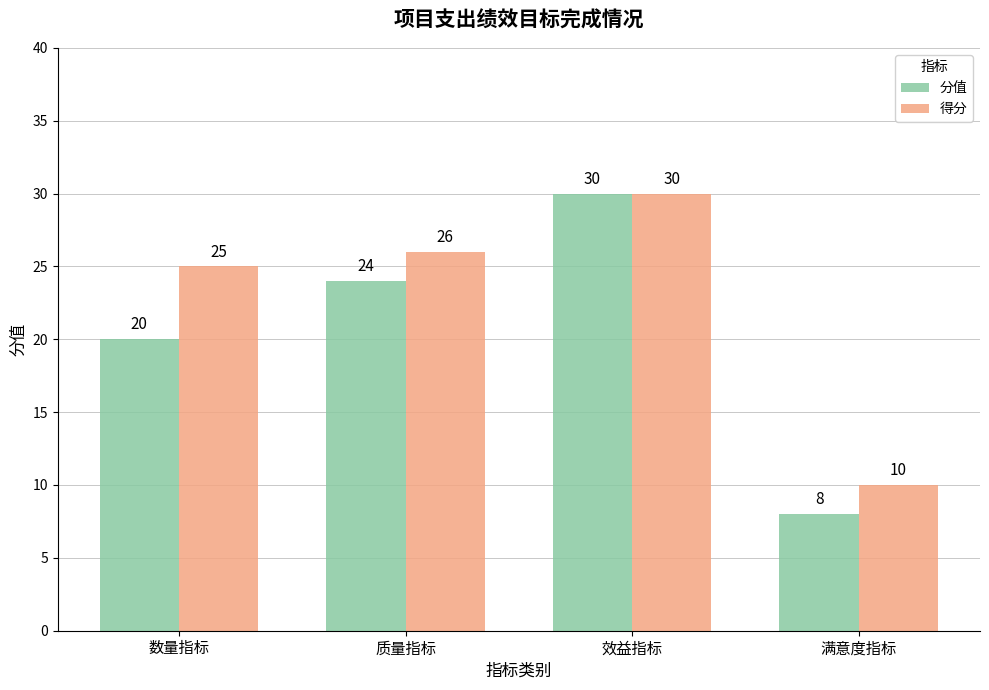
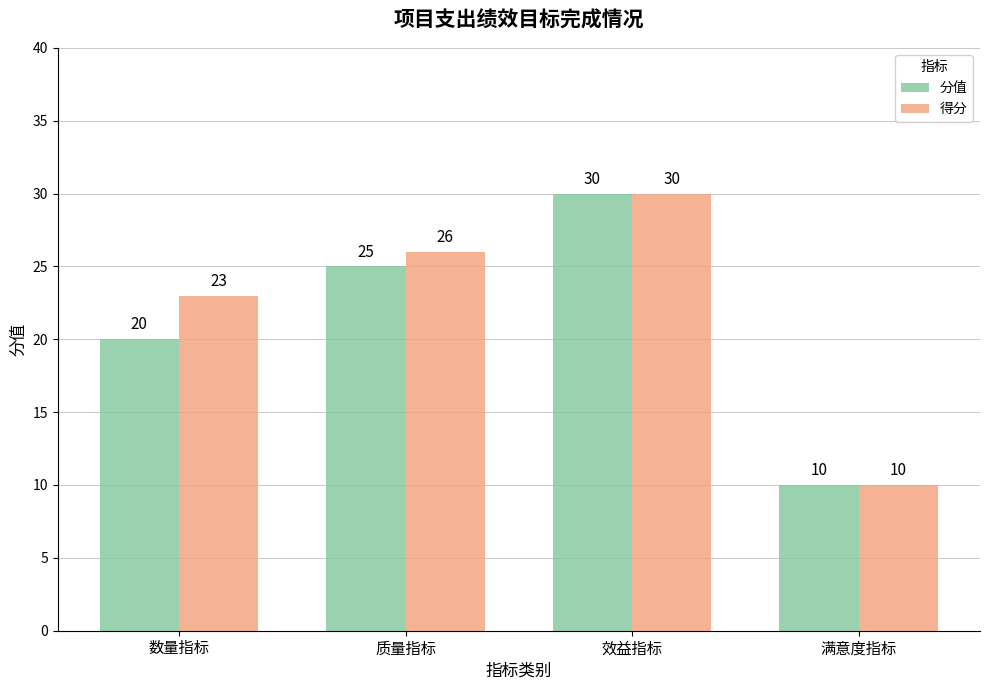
  {
    "分值": {
      "数量指标": 20,
-     "质量指标": 24,
+     "质量指标": 25,
      "效益指标": 30,
-     "满意度指标": 8
+     "满意度指标": 10
    },
    "得分": {
-     "数量指标": 25,
+     "数量指标": 23,
      "质量指标": 26,
      "效益指标": 30,
      "满意度指标": 10
    }
  }
